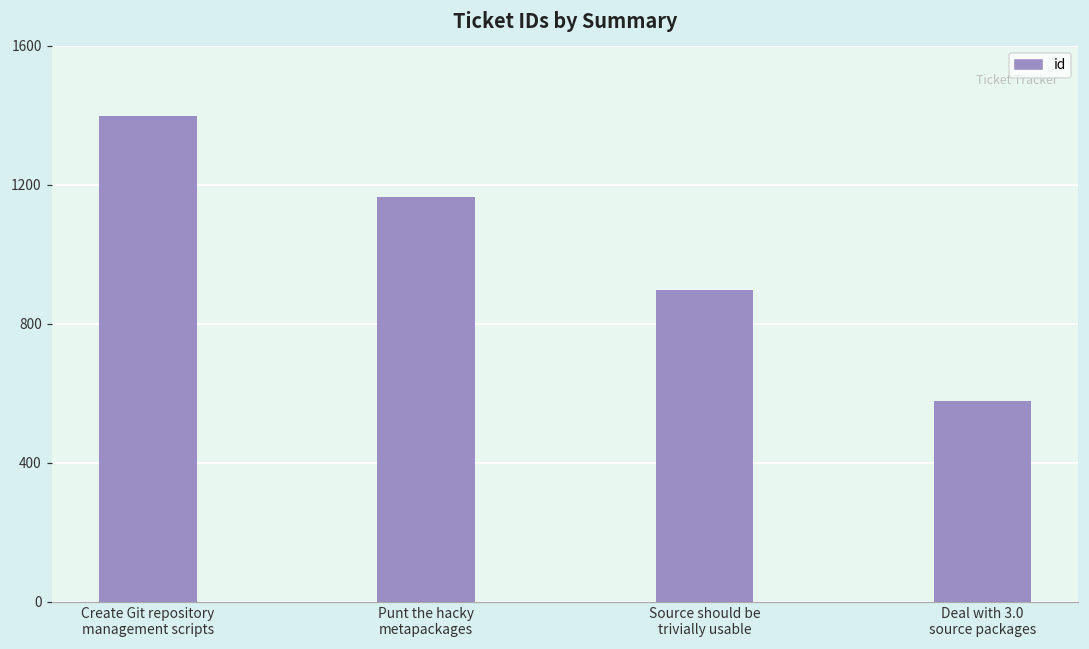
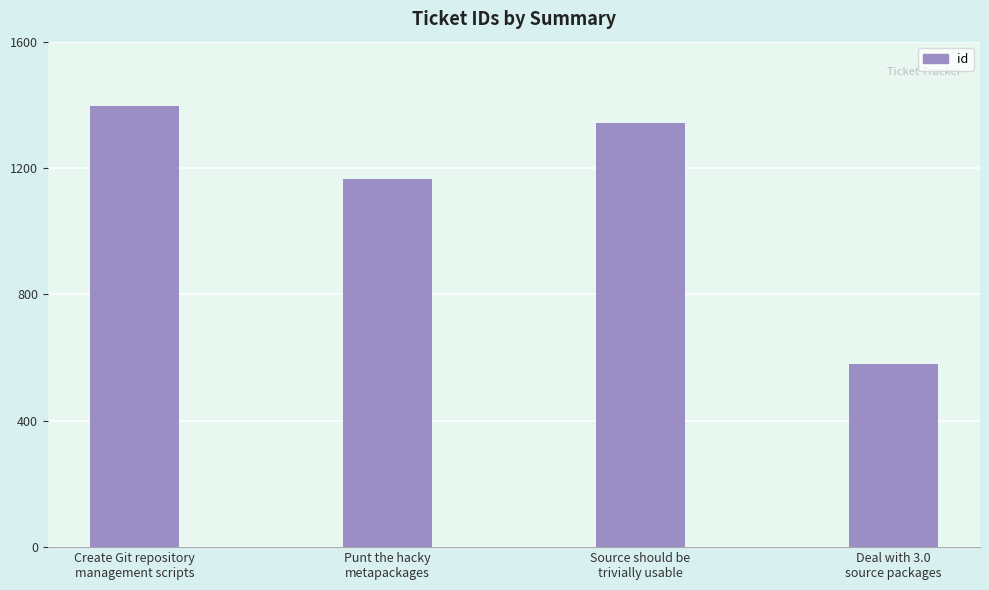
  {
    "Create Git repository management scripts": 1400,
    "Punt the hacky metapackages": 1160,
-   "Source should be trivially usable": 900,
+   "Source should be trivially usable": 1340,
    "Deal with 3.0 source packages": 580
  }
